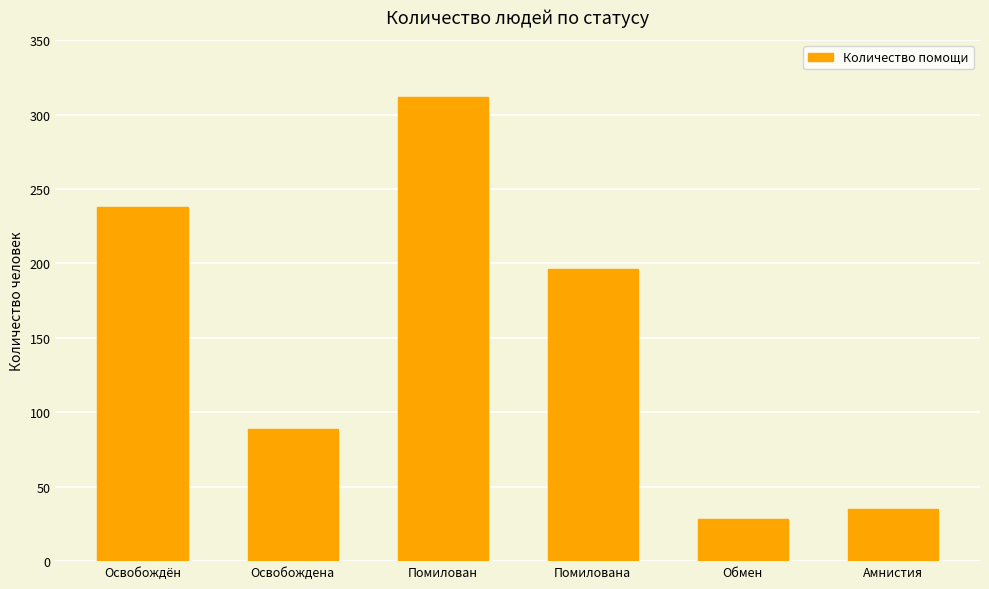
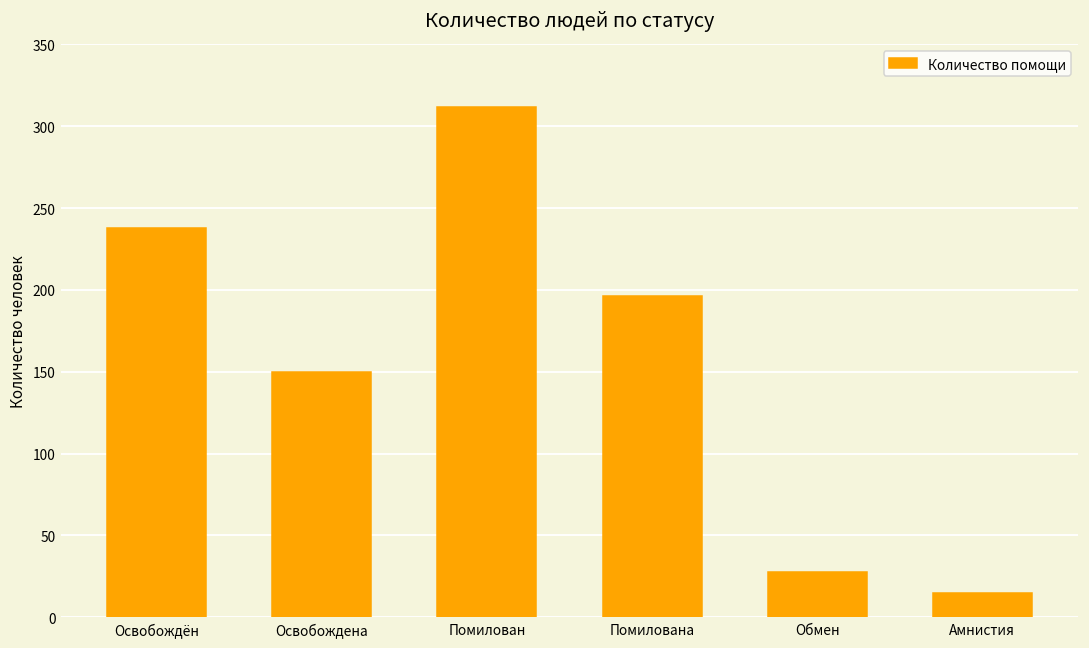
  {
    "Освобождён": 238,
-   "Освобождена": 89,
+   "Освобождена": 150,
    "Помилован": 312,
    "Помилована": 196,
    "Обмен": 28,
-   "Амнистия": 35
+   "Амнистия": 15
  }
